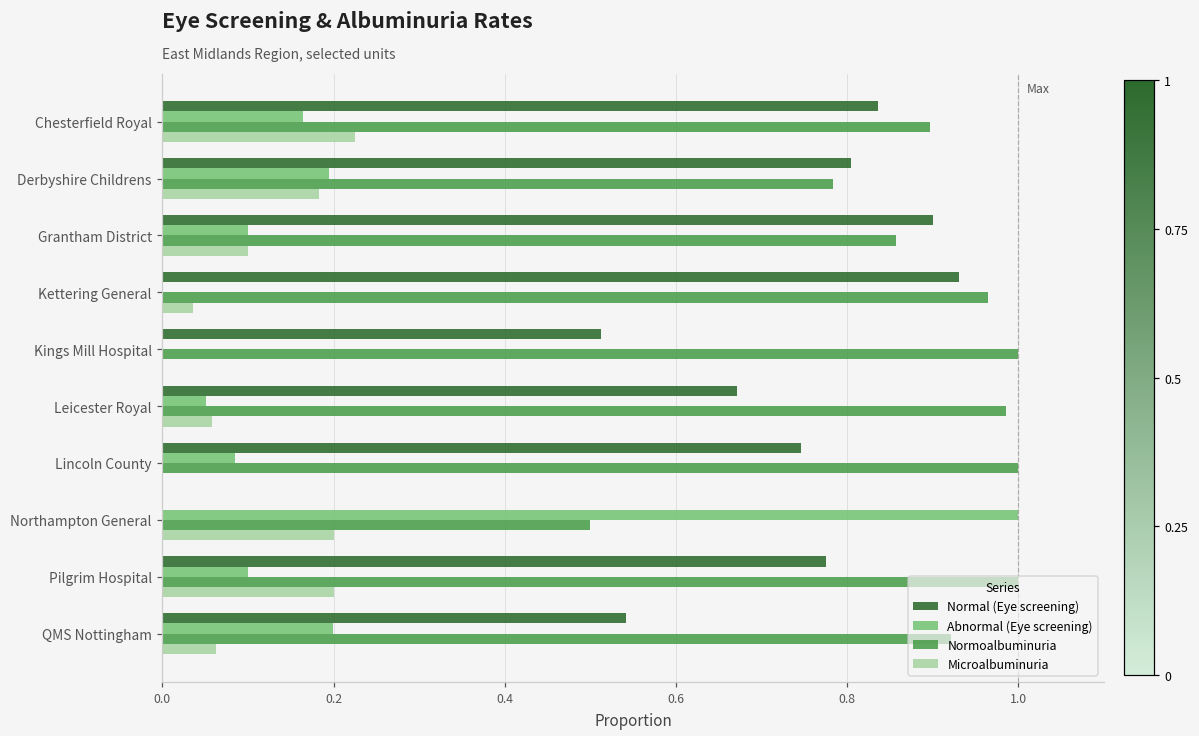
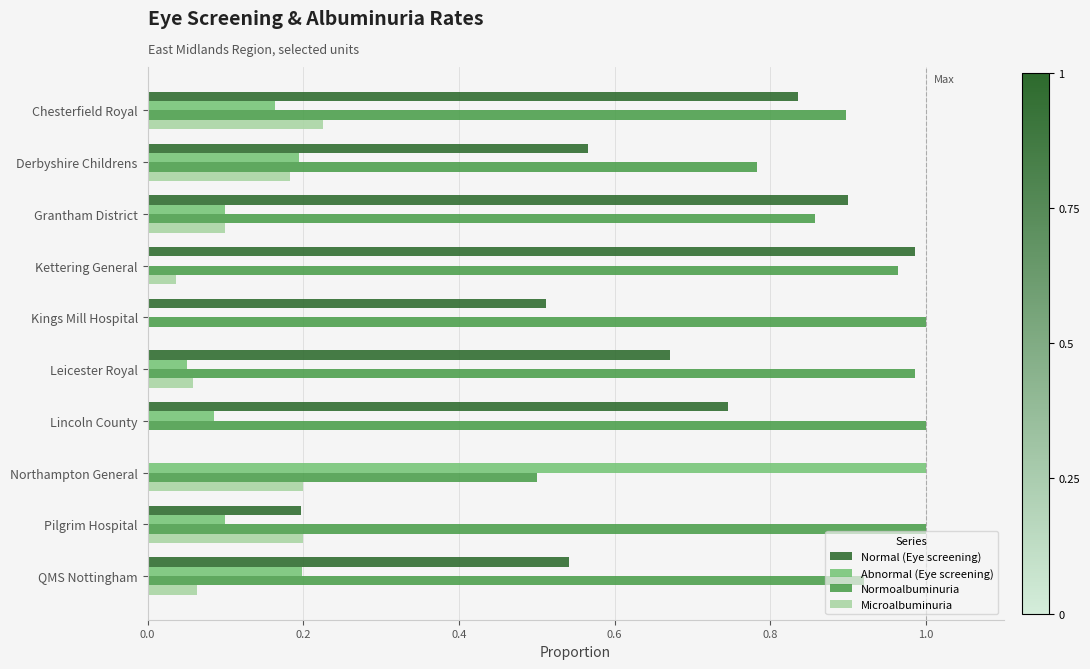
  {
    "Normal (Eye screening)": {
      "Chesterfield Royal": 0.84,
-     "Derbyshire Childrens": 0.81,
+     "Derbyshire Childrens": 0.57,
      "Grantham District": 0.90,
-     "Kettering General": 0.93,
+     "Kettering General": 0.99,
      "Kings Mill Hospital": 0.51,
      "Leicester Royal": 0.67,
      "Lincoln County": 0.75,
      "Northampton General": 0.00,
-     "Pilgrim Hospital": 0.78,
+     "Pilgrim Hospital": 0.20,
      "QMS Nottingham": 0.54
    },
    "Abnormal (Eye screening)": {
      "Chesterfield Royal": 0.16,
      "Derbyshire Childrens": 0.20,
      "Grantham District": 0.10,
      "Kettering General": 0.00,
      "Kings Mill Hospital": 0.00,
      "Leicester Royal": 0.05,
      "Lincoln County": 0.09,
      "Northampton General": 1.00,
      "Pilgrim Hospital": 0.10,
      "QMS Nottingham": 0.20
    },
    "Normoalbuminuria": {
      "Chesterfield Royal": 0.90,
      "Derbyshire Childrens": 0.78,
      "Grantham District": 0.86,
      "Kettering General": 0.96,
      "Kings Mill Hospital": 1.00,
      "Leicester Royal": 0.99,
      "Lincoln County": 1.00,
      "Northampton General": 0.50,
      "Pilgrim Hospital": 1.00
    },
    "Microalbuminuria": {
      "Chesterfield Royal": 0.23,
      "Derbyshire Childrens": 0.18,
      "Grantham District": 0.10,
      "Kettering General": 0.04,
      "Kings Mill Hospital": 0.00,
      "Leicester Royal": 0.06,
      "Lincoln County": 0.00,
      "Northampton General": 0.20,
      "Pilgrim Hospital": 0.20,
      "QMS Nottingham": 0.06
    }
  }
